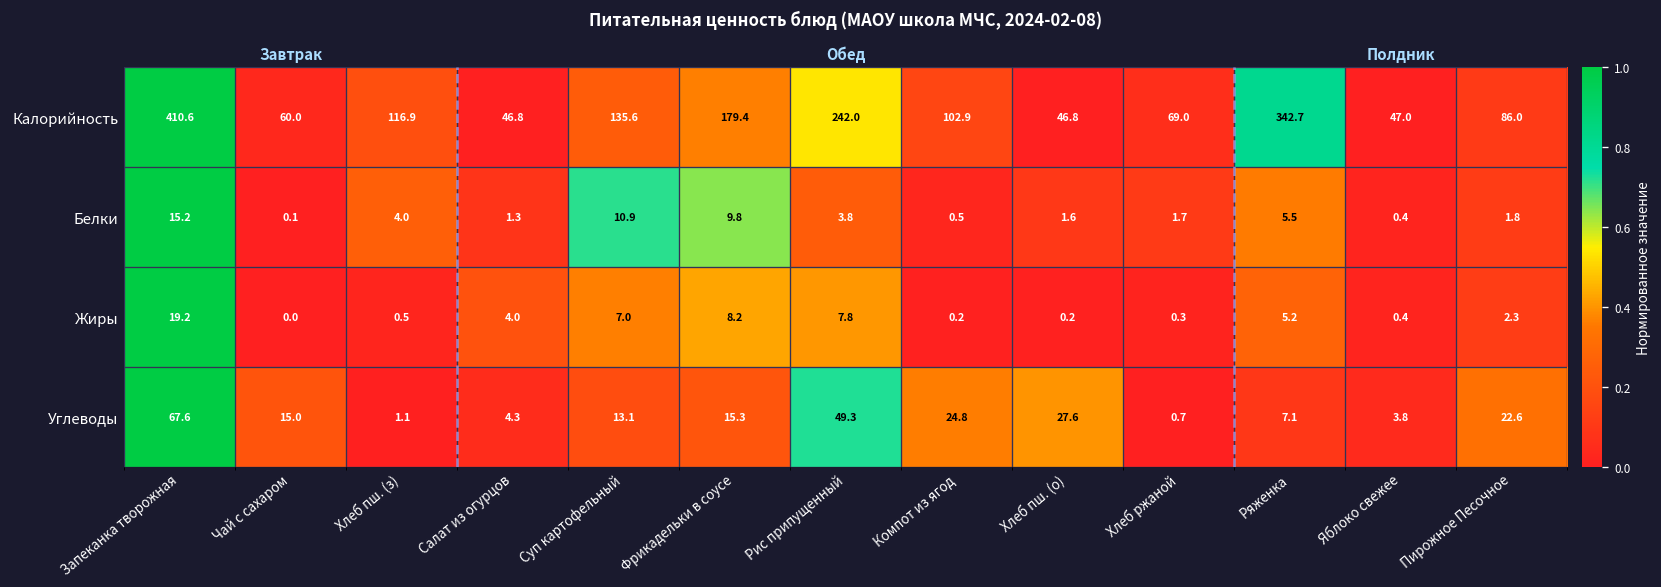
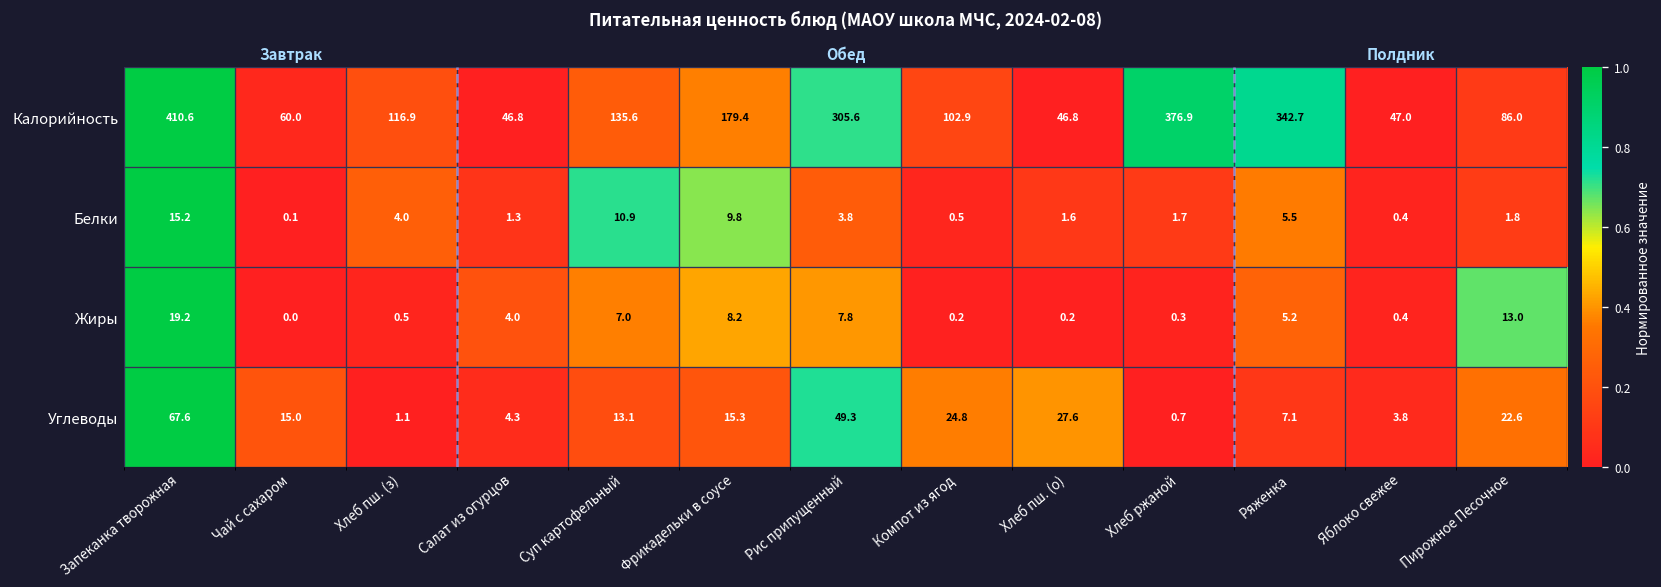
  {
    "Калорийность": {
      "Запеканка творожная": 410.6,
      "Чай с сахаром": 60.0,
      "Хлеб пш. (з)": 116.9,
      "Салат из огурцов": 46.8,
      "Суп картофельный": 135.6,
      "Фрикадельки в соусе": 179.4,
-     "Рис припущенный": 242.0,
+     "Рис припущенный": 305.6,
      "Компот из ягод": 102.9,
      "Хлеб пш. (о)": 46.8,
-     "Хлеб ржаной": 69.0,
+     "Хлеб ржаной": 376.9,
      "Ряженка": 342.7,
      "Яблоко свежее": 47.0,
      "Пирожное Песочное": 86.0
    },
    "Белки": {
      "Запеканка творожная": 15.2,
      "Чай с сахаром": 0.1,
      "Хлеб пш. (з)": 4.0,
      "Салат из огурцов": 1.3,
      "Суп картофельный": 10.9,
      "Фрикадельки в соусе": 9.8,
      "Рис припущенный": 3.8,
      "Компот из ягод": 0.5,
      "Хлеб пш. (о)": 1.6,
      "Хлеб ржаной": 1.7,
      "Ряженка": 5.5,
      "Яблоко свежее": 0.4,
      "Пирожное Песочное": 1.8
    },
    "Жиры": {
      "Запеканка творожная": 19.2,
      "Чай с сахаром": 0.0,
      "Хлеб пш. (з)": 0.5,
      "Салат из огурцов": 4.0,
      "Суп картофельный": 7.0,
      "Фрикадельки в соусе": 8.2,
      "Рис припущенный": 7.8,
      "Компот из ягод": 0.2,
      "Хлеб пш. (о)": 0.2,
      "Хлеб ржаной": 0.3,
      "Ряженка": 5.2,
      "Яблоко свежее": 0.4,
-     "Пирожное Песочное": 2.3
+     "Пирожное Песочное": 13.0
    },
    "Углеводы": {
      "Запеканка творожная": 67.6,
      "Чай с сахаром": 15.0,
      "Хлеб пш. (з)": 1.1,
      "Салат из огурцов": 4.3,
      "Суп картофельный": 13.1,
      "Фрикадельки в соусе": 15.3,
      "Рис припущенный": 49.3,
      "Компот из ягод": 24.8,
      "Хлеб пш. (о)": 27.6,
      "Хлеб ржаной": 0.7,
      "Ряженка": 7.1,
      "Яблоко свежее": 3.8,
      "Пирожное Песочное": 22.6
    }
  }
